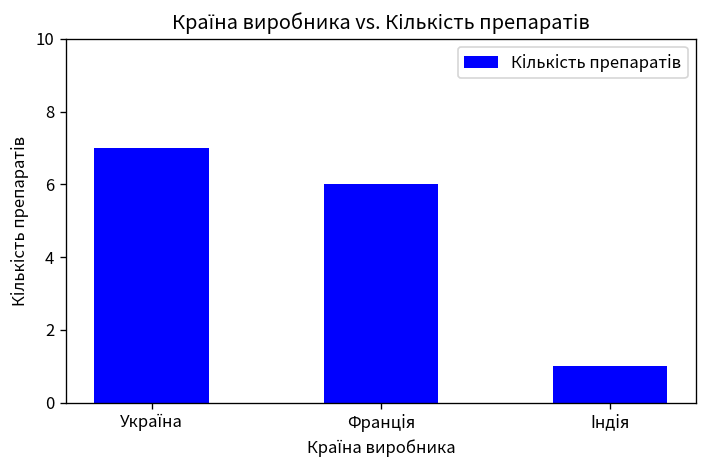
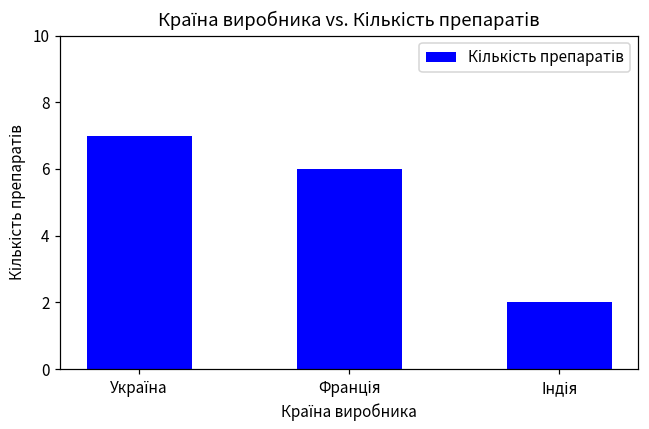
  {
    "Україна": 7,
    "Франція": 6,
-   "Індія": 1
+   "Індія": 2
  }
